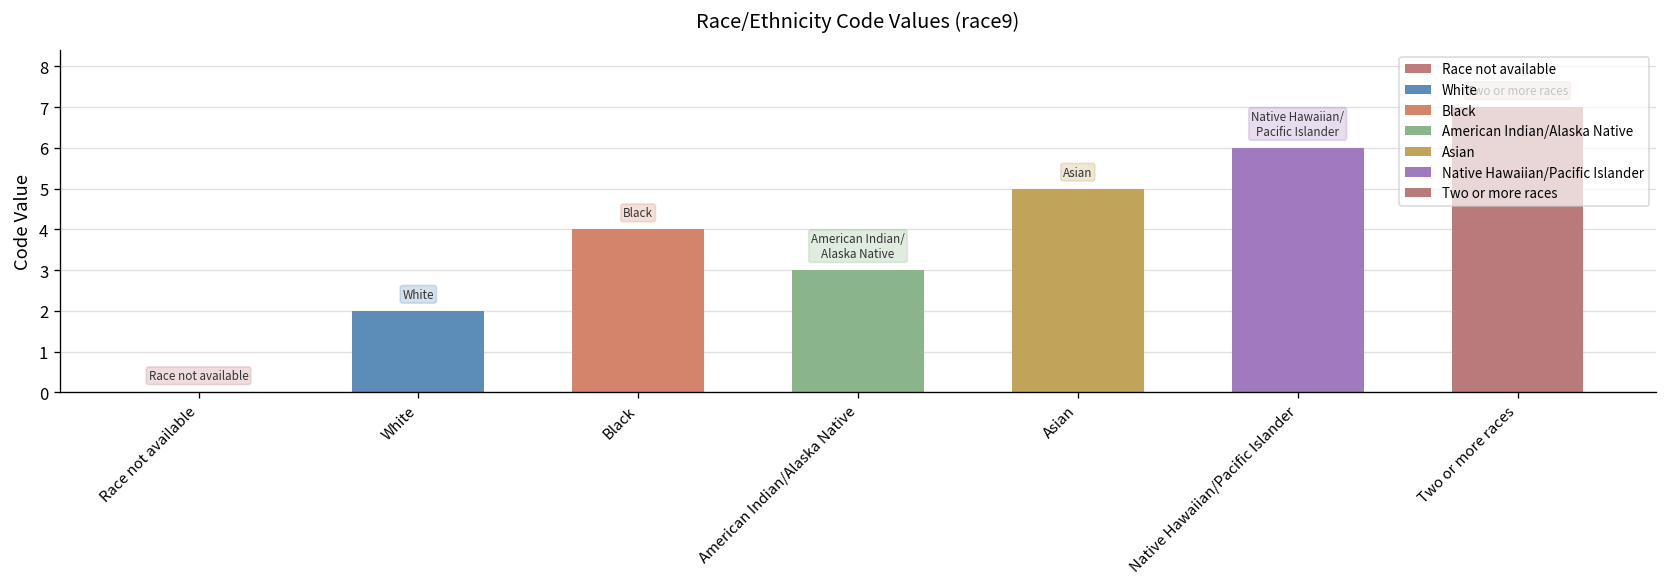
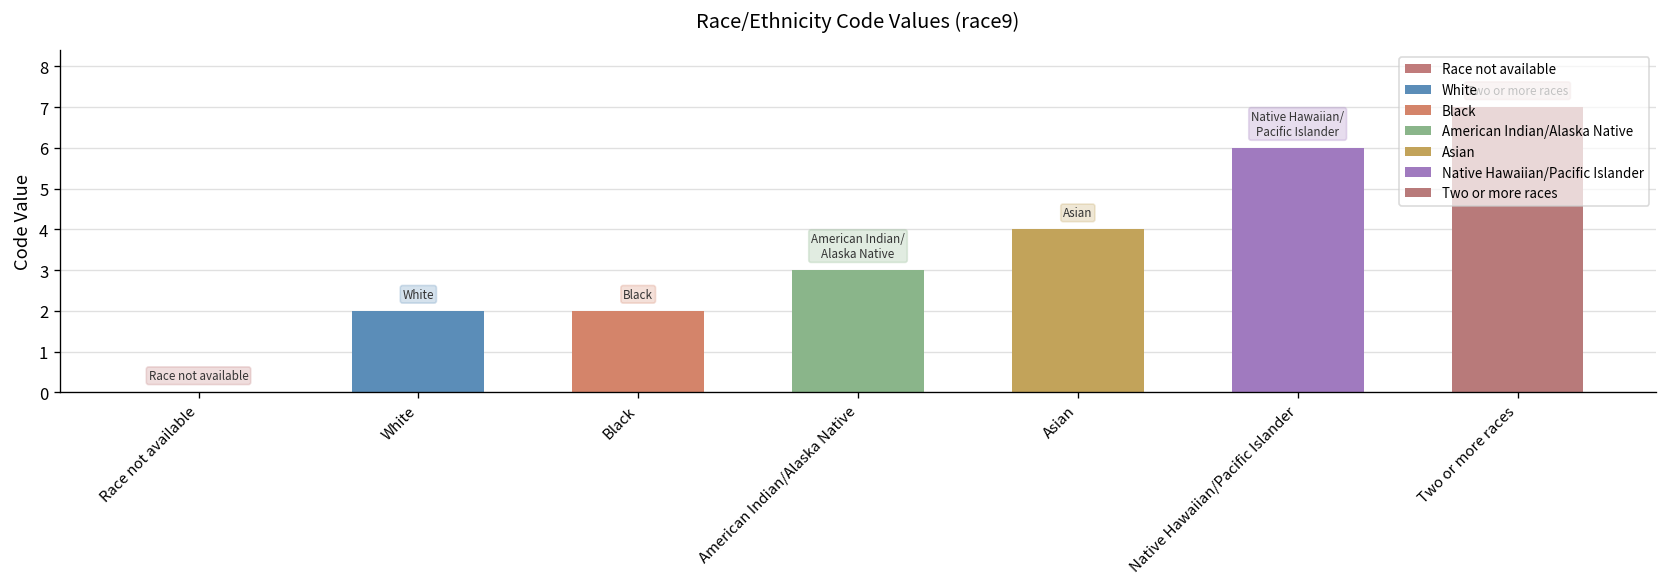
  {
    "Race not available": 0,
    "White": 2,
-   "Black": 4,
+   "Black": 2,
    "American Indian/Alaska Native": 3,
-   "Asian": 5,
+   "Asian": 4,
    "Native Hawaiian/Pacific Islander": 6
  }
